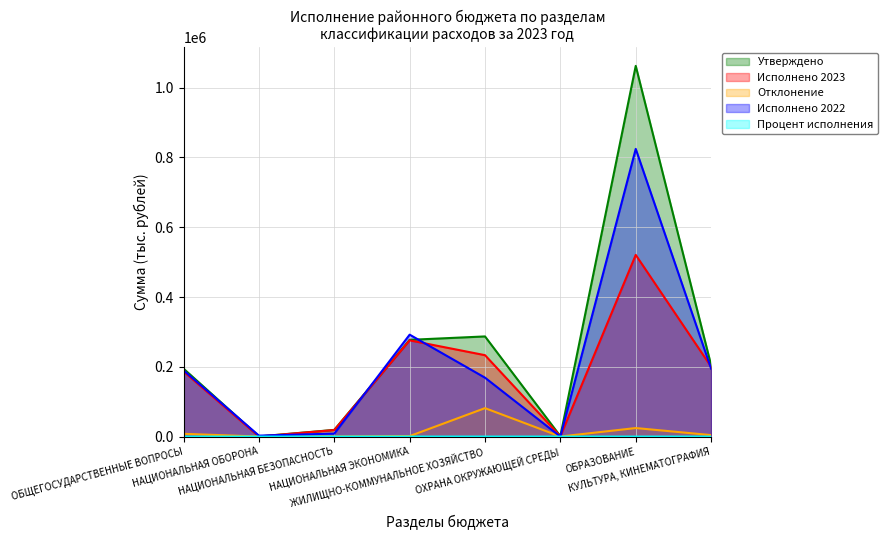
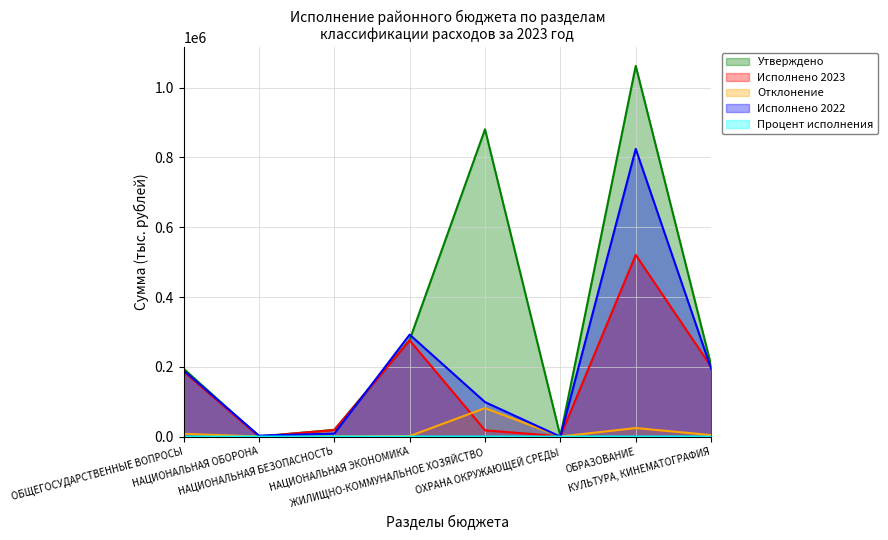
  {
    "Утверждено": {
-     "ЖИЛИЩНО-КОММУНАЛЬНОЕ ХОЗЯЙСТВО": 290000,
+     "ЖИЛИЩНО-КОММУНАЛЬНОЕ ХОЗЯЙСТВО": 880000,
      "ОБРАЗОВАНИЕ": 1060000
    },
    "Исполнено 2023": {
-     "ЖИЛИЩНО-КОММУНАЛЬНОЕ ХОЗЯЙСТВО": 230000,
+     "ЖИЛИЩНО-КОММУНАЛЬНОЕ ХОЗЯЙСТВО": 20000,
      "ОБРАЗОВАНИЕ": 520000
    },
    "Отклонение": {
      "ОБЩЕГОСУДАРСТВЕННЫЕ ВОПРОСЫ": 10000,
      "ЖИЛИЩНО-КОММУНАЛЬНОЕ ХОЗЯЙСТВО": 80000,
      "ОБРАЗОВАНИЕ": 20000
    },
    "Исполнено 2022": {
      "НАЦИОНАЛЬНАЯ БЕЗОПАСНОСТЬ": 10000,
      "НАЦИОНАЛЬНАЯ ЭКОНОМИКА": 290000,
-     "ЖИЛИЩНО-КОММУНАЛЬНОЕ ХОЗЯЙСТВО": 170000,
+     "ЖИЛИЩНО-КОММУНАЛЬНОЕ ХОЗЯЙСТВО": 100000,
      "ОБРАЗОВАНИЕ": 820000
    },
    "Процент исполнения": {
      "ОБЩЕГОСУДАРСТВЕННЫЕ ВОПРОСЫ": 0,
      "ЖИЛИЩНО-КОММУНАЛЬНОЕ ХОЗЯЙСТВО": 0,
      "ОБРАЗОВАНИЕ": 0
    }
  }
